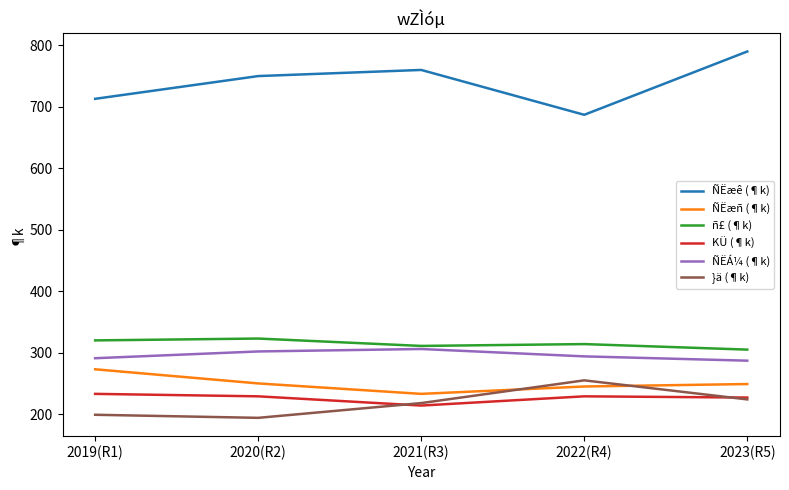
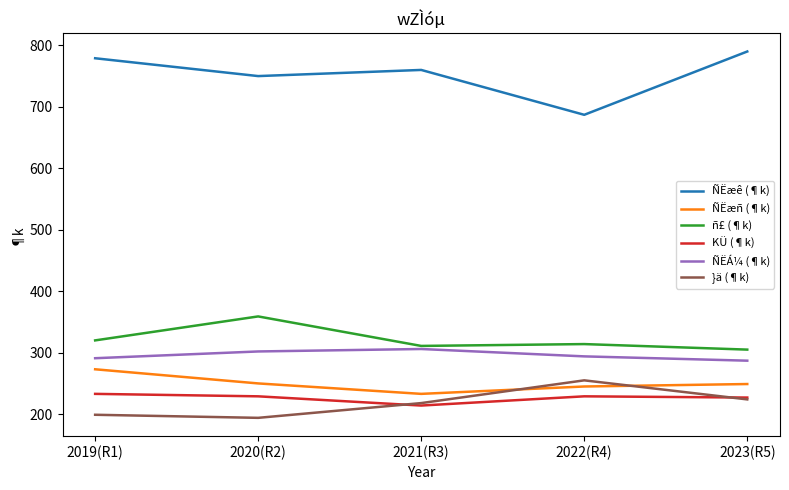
  {
    "ÑËæê (¶k)": {
-     "2019(R1)": 710,
+     "2019(R1)": 780,
      "2020(R2)": 750,
      "2021(R3)": 760,
      "2022(R4)": 690,
      "2023(R5)": 790
    },
    "ÑËæñ (¶k)": {
      "2019(R1)": 270,
      "2020(R2)": 250,
      "2021(R3)": 230,
      "2022(R4)": 250,
      "2023(R5)": 250
    },
    "ñ£ (¶k)": {
      "2019(R1)": 320,
-     "2020(R2)": 320,
+     "2020(R2)": 360,
      "2021(R3)": 310,
      "2022(R4)": 310,
      "2023(R5)": 310
    },
    "KÜ (¶k)": {
      "2019(R1)": 230,
      "2020(R2)": 230,
      "2022(R4)": 230
    },
    "ÑËÁ¼ (¶k)": {
      "2019(R1)": 290,
      "2020(R2)": 300,
      "2021(R3)": 310,
      "2022(R4)": 290,
      "2023(R5)": 290
    },
    "}ä (¶k)": {
      "2019(R1)": 200,
      "2020(R2)": 190,
      "2022(R4)": 260
    }
  }
